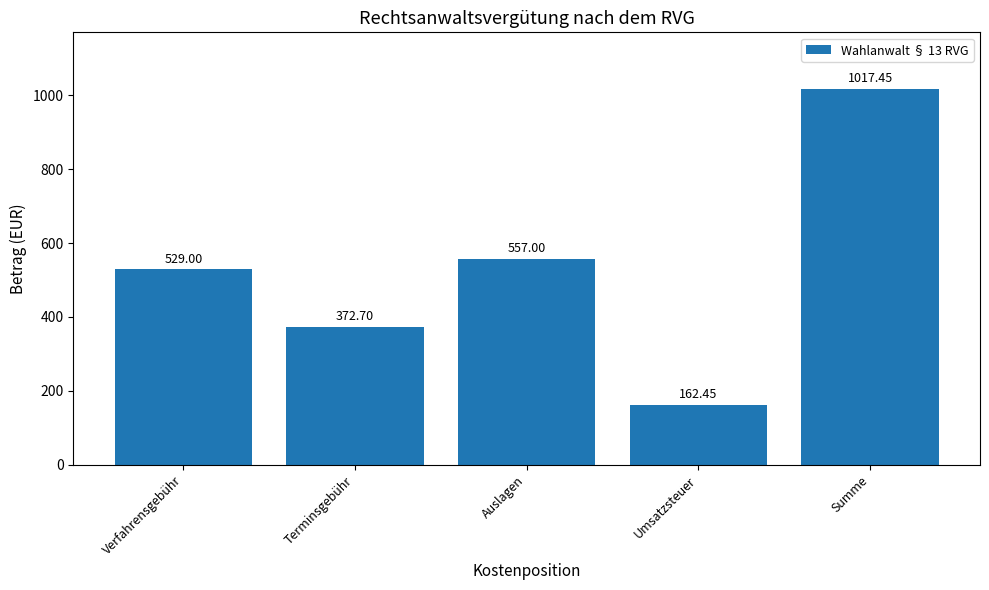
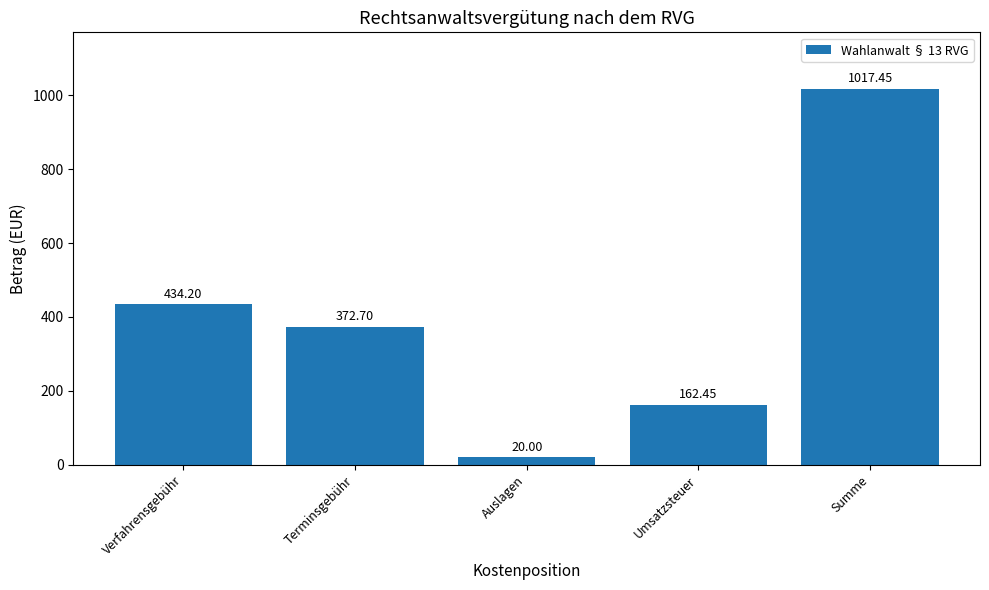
  {
-   "Verfahrensgebühr": 529.00,
+   "Verfahrensgebühr": 434.20,
    "Terminsgebühr": 372.70,
-   "Auslagen": 557.00,
+   "Auslagen": 20.00,
    "Umsatzsteuer": 162.45,
    "Summe": 1017.45
  }
